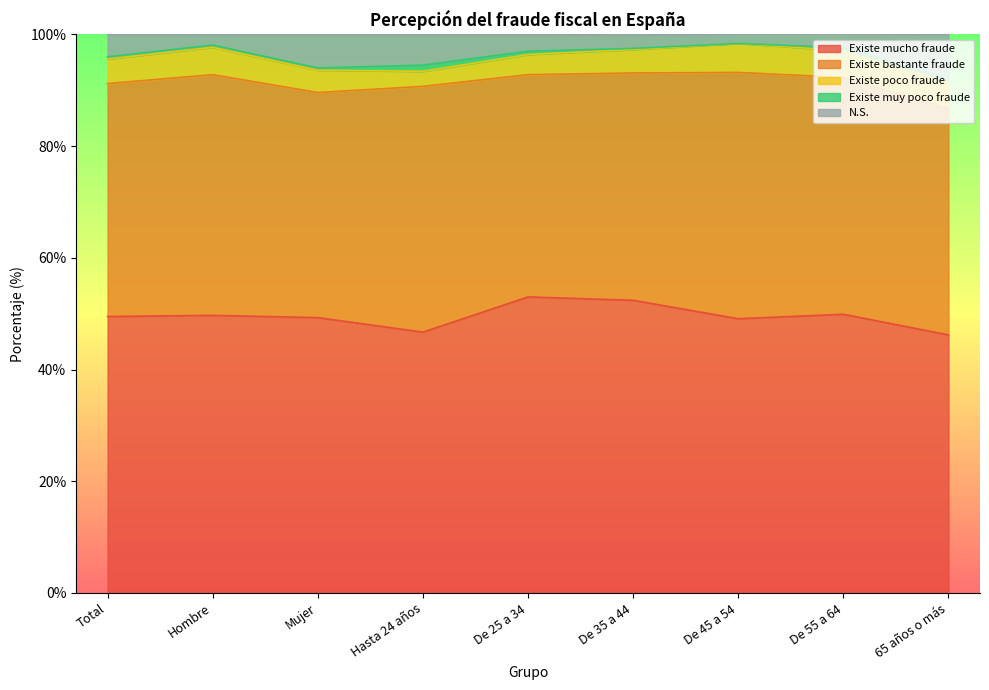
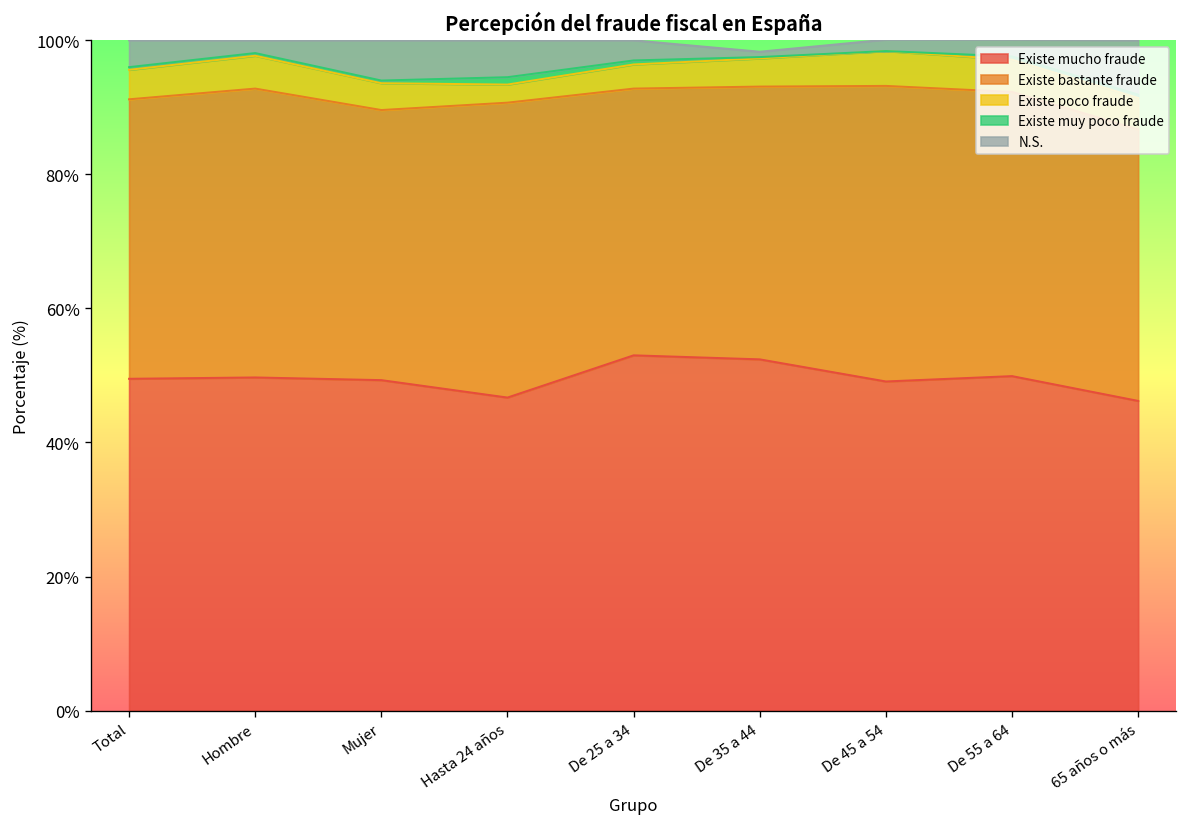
  {
    "Existe poco fraude": {
      "Hasta 24 años": "3%",
      "De 25 a 34": "4%"
    },
    "Existe muy poco fraude": {
      "Hasta 24 años": "1%",
      "De 25 a 34": "1%"
    },
    "N.S.": {
      "Total": "4%",
      "Hombre": "2%",
      "Mujer": "6%",
      "Hasta 24 años": "6%",
      "De 25 a 34": "3%",
-     "De 35 a 44": "2%",
+     "De 35 a 44": "1%",
      "De 45 a 54": "2%",
      "De 55 a 64": "3%",
      "65 años o más": "8%"
    }
  }
